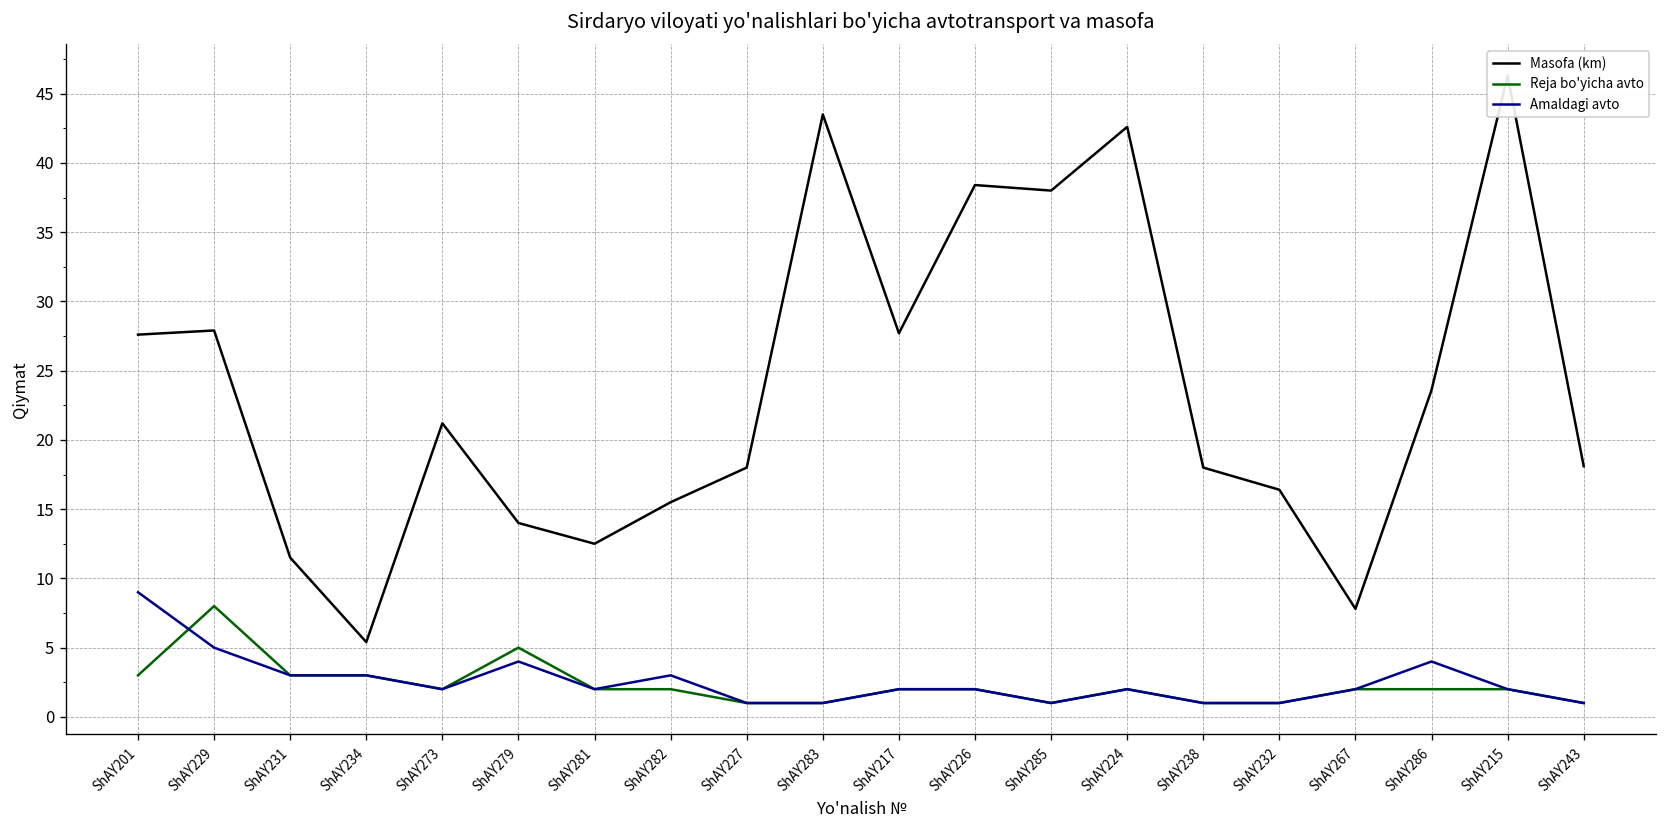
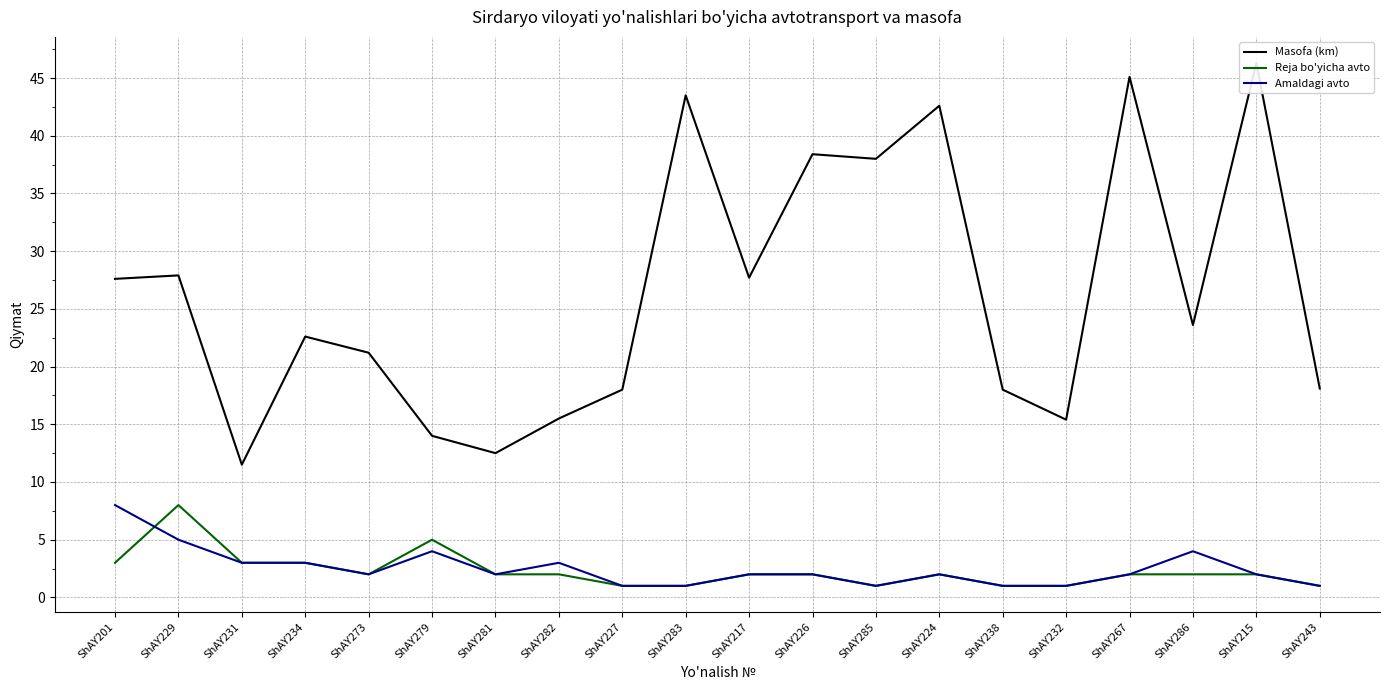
  {
    "Masofa (km)": {
      "ShAY201": 27.6,
      "ShAY229": 27.9,
      "ShAY231": 11.5,
-     "ShAY234": 5.4,
+     "ShAY234": 22.6,
      "ShAY273": 21.2,
      "ShAY279": 14.0,
      "ShAY281": 12.5,
      "ShAY282": 15.5,
      "ShAY227": 18.0,
      "ShAY283": 43.5,
      "ShAY217": 27.7,
      "ShAY226": 38.4,
      "ShAY285": 38.0,
      "ShAY224": 42.6,
      "ShAY238": 18.0,
-     "ShAY232": 16.4,
-     "ShAY267": 7.8,
+     "ShAY232": 15.4,
+     "ShAY267": 45.1,
      "ShAY286": 23.6,
      "ShAY243": 18.1
    },
    "Reja bo'yicha avto": {
      "ShAY201": 3.0,
      "ShAY229": 8.0,
      "ShAY279": 5.0,
      "ShAY282": 2.0,
      "ShAY286": 2.0
    },
    "Amaldagi avto": {
-     "ShAY201": 9,
+     "ShAY201": 8,
      "ShAY229": 5,
      "ShAY279": 4,
      "ShAY282": 3,
      "ShAY286": 4
    }
  }
